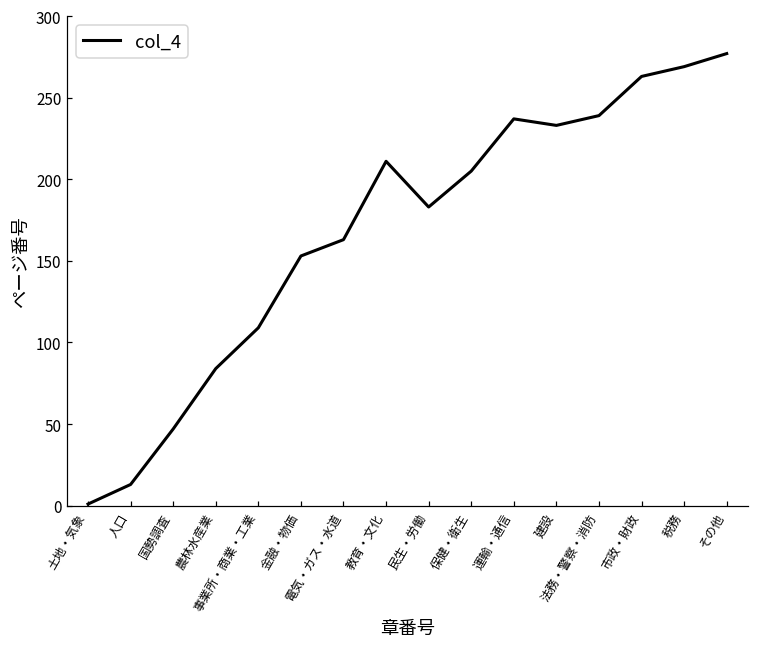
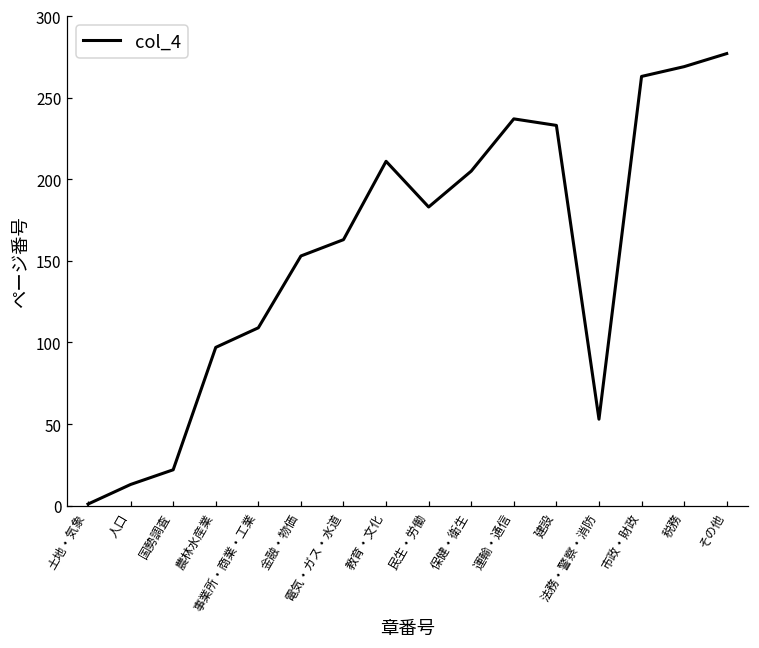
  {
    "土地・気象": 1,
    "人口": 13,
-   "国勢調査": 47,
-   "農林水産業": 84,
+   "国勢調査": 22,
+   "農林水産業": 97,
    "事業所・商業・工業": 109,
    "金融・物価": 153,
    "電気・ガス・水道": 163,
    "教育・文化": 211,
    "民生・労働": 183,
    "保健・衛生": 205,
    "運輸・通信": 237,
    "建設": 233,
-   "法務・警察・消防": 239,
+   "法務・警察・消防": 53,
    "市政・財政": 263,
    "税務": 269,
    "その他": 277
  }
